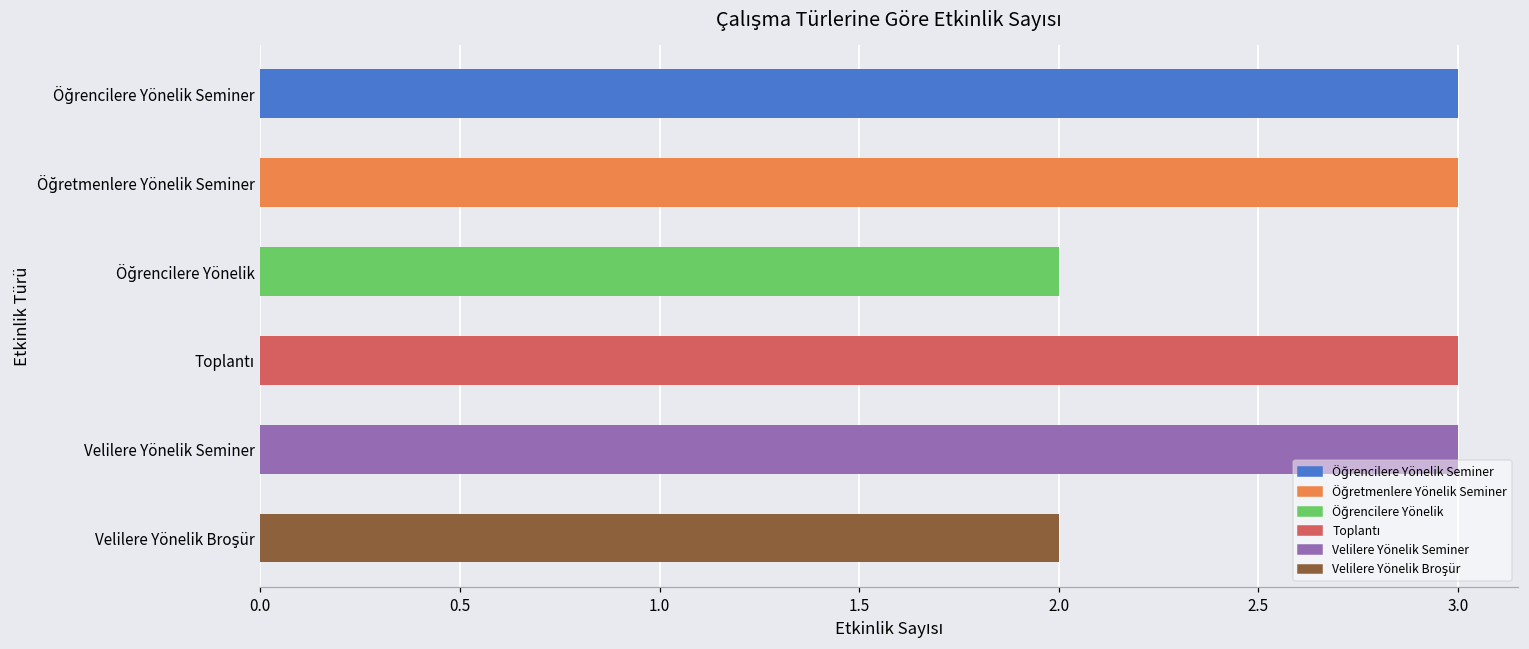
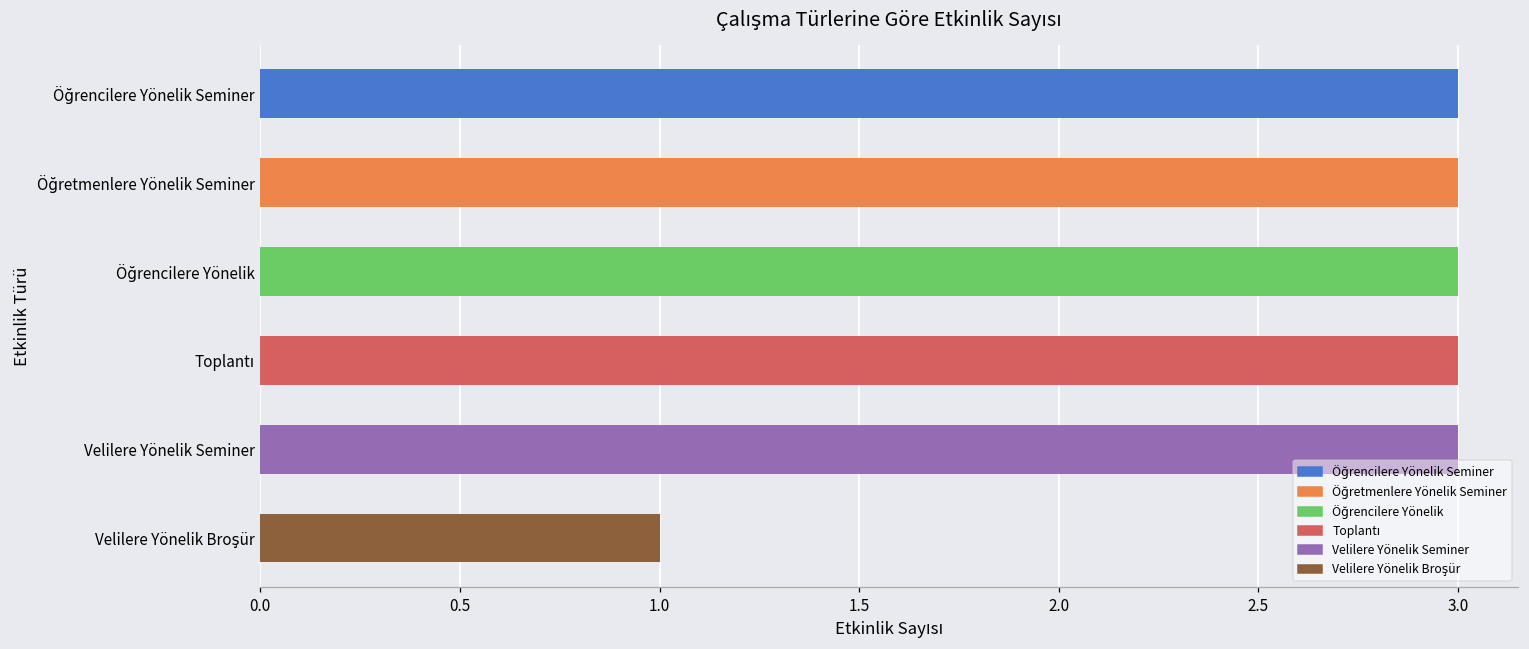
  {
    "Öğrencilere Yönelik Seminer": 3,
    "Öğretmenlere Yönelik Seminer": 3,
-   "Öğrencilere Yönelik": 2,
+   "Öğrencilere Yönelik": 3,
    "Toplantı": 3,
    "Velilere Yönelik Seminer": 3,
-   "Velilere Yönelik Broşür": 2
+   "Velilere Yönelik Broşür": 1
  }
